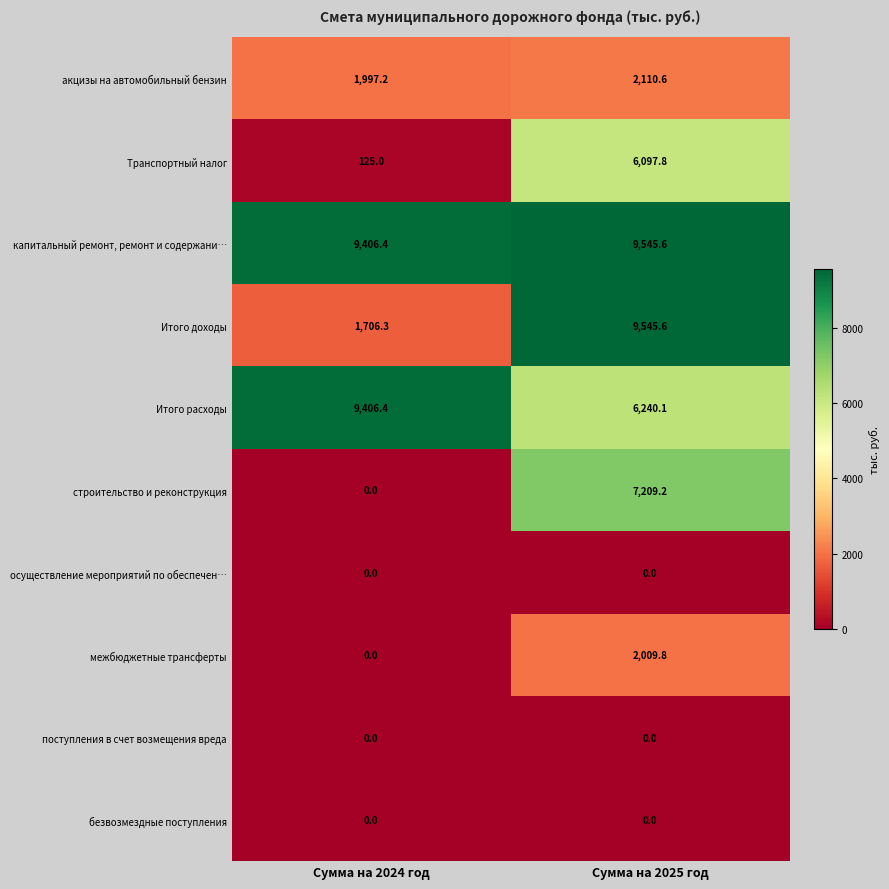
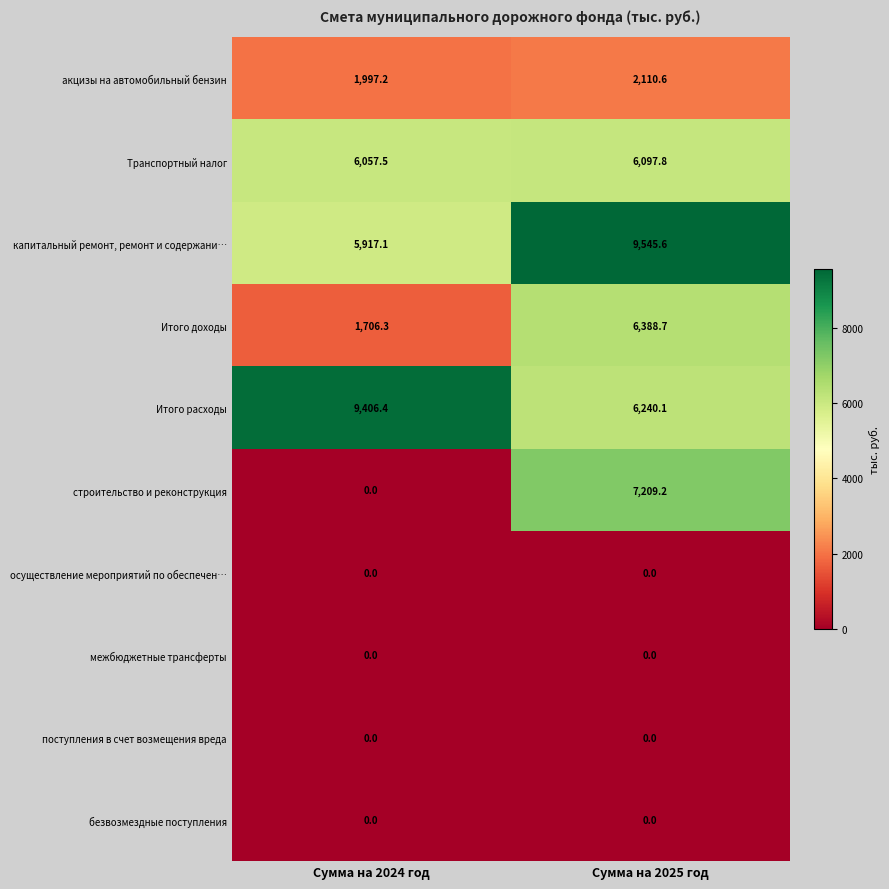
  {
    "акцизы на автомобильный бензин": {
      "Сумма на 2024 год": "1,997.2",
      "Сумма на 2025 год": "2,110.6"
    },
    "Транспортный налог": {
-     "Сумма на 2024 год": "125.0",
+     "Сумма на 2024 год": "6,057.5",
      "Сумма на 2025 год": "6,097.8"
    },
    "капитальный ремонт, ремонт и содержани…": {
-     "Сумма на 2024 год": "9,406.4",
+     "Сумма на 2024 год": "5,917.1",
      "Сумма на 2025 год": "9,545.6"
    },
    "Итого доходы": {
      "Сумма на 2024 год": "1,706.3",
-     "Сумма на 2025 год": "9,545.6"
+     "Сумма на 2025 год": "6,388.7"
    },
    "Итого расходы": {
      "Сумма на 2024 год": "9,406.4",
      "Сумма на 2025 год": "6,240.1"
    },
    "строительство и реконструкция": {
      "Сумма на 2024 год": "0.0",
      "Сумма на 2025 год": "7,209.2"
    },
    "осуществление мероприятий по обеспечен…": {
      "Сумма на 2024 год": "0.0",
      "Сумма на 2025 год": "0.0"
    },
    "межбюджетные трансферты": {
      "Сумма на 2024 год": "0.0",
-     "Сумма на 2025 год": "2,009.8"
+     "Сумма на 2025 год": "0.0"
    },
    "поступления в счет возмещения вреда": {
      "Сумма на 2024 год": "0.0",
      "Сумма на 2025 год": "0.0"
    },
    "безвозмездные поступления": {
      "Сумма на 2024 год": "0.0",
      "Сумма на 2025 год": "0.0"
    }
  }
